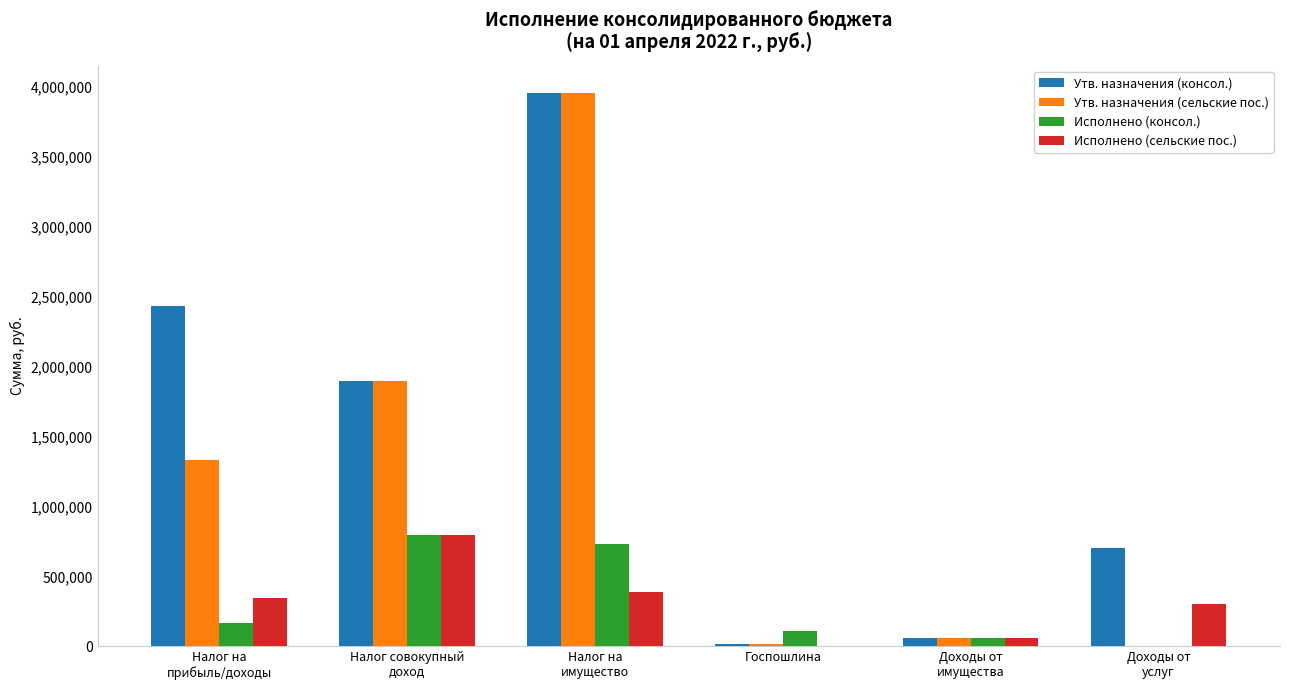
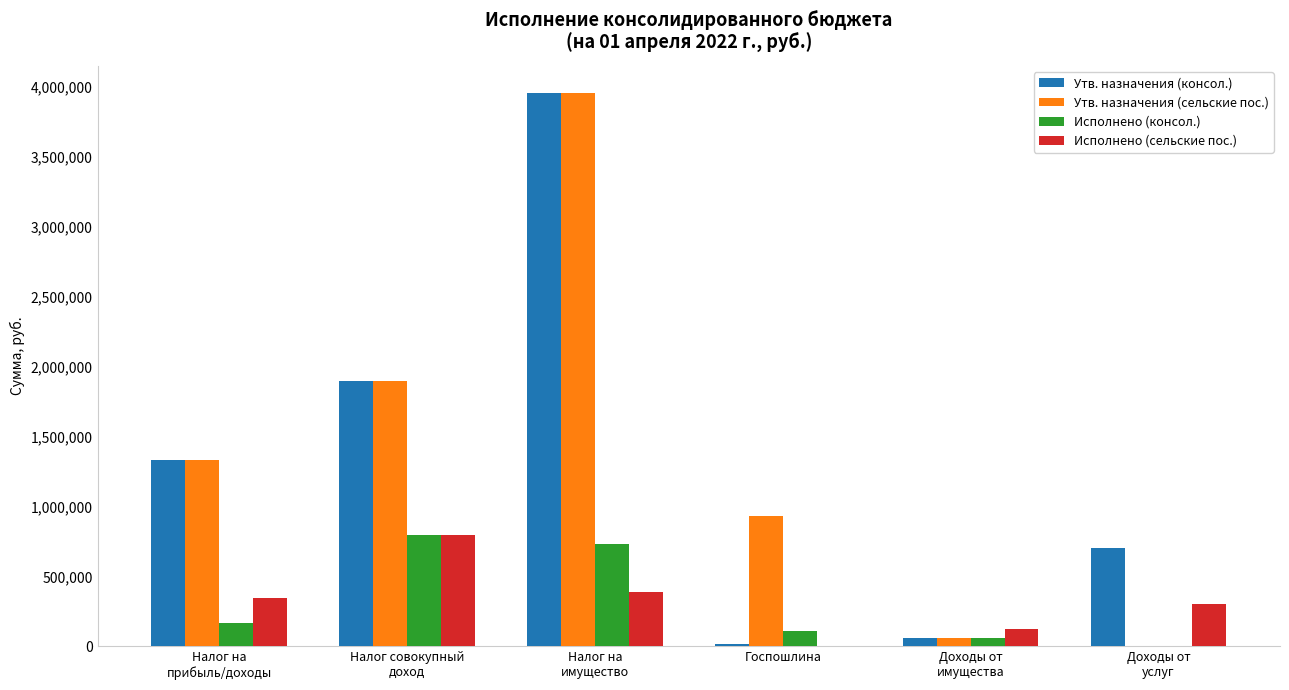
  {
    "Утв. назначения (консол.)": {
-     "Налог на прибыль/доходы": "2,430,000",
+     "Налог на прибыль/доходы": "1,330,000",
      "Налог совокупный доход": "1,900,000",
      "Налог на имущество": "3,950,000",
      "Доходы от имущества": "60,000",
      "Доходы от услуг": "700,000"
    },
    "Утв. назначения (сельские пос.)": {
      "Налог на прибыль/доходы": "1,330,000",
      "Налог совокупный доход": "1,900,000",
      "Налог на имущество": "3,950,000",
-     "Госпошлина": "10,000",
+     "Госпошлина": "930,000",
      "Доходы от имущества": "60,000",
      "Доходы от услуг": "0"
    },
    "Исполнено (консол.)": {
      "Налог на прибыль/доходы": "170,000",
      "Налог совокупный доход": "790,000",
      "Налог на имущество": "730,000",
      "Госпошлина": "110,000",
      "Доходы от имущества": "60,000"
    },
    "Исполнено (сельские пос.)": {
      "Налог на прибыль/доходы": "350,000",
      "Налог совокупный доход": "790,000",
      "Налог на имущество": "390,000",
-     "Доходы от имущества": "60,000",
+     "Доходы от имущества": "120,000",
      "Доходы от услуг": "300,000"
    }
  }
